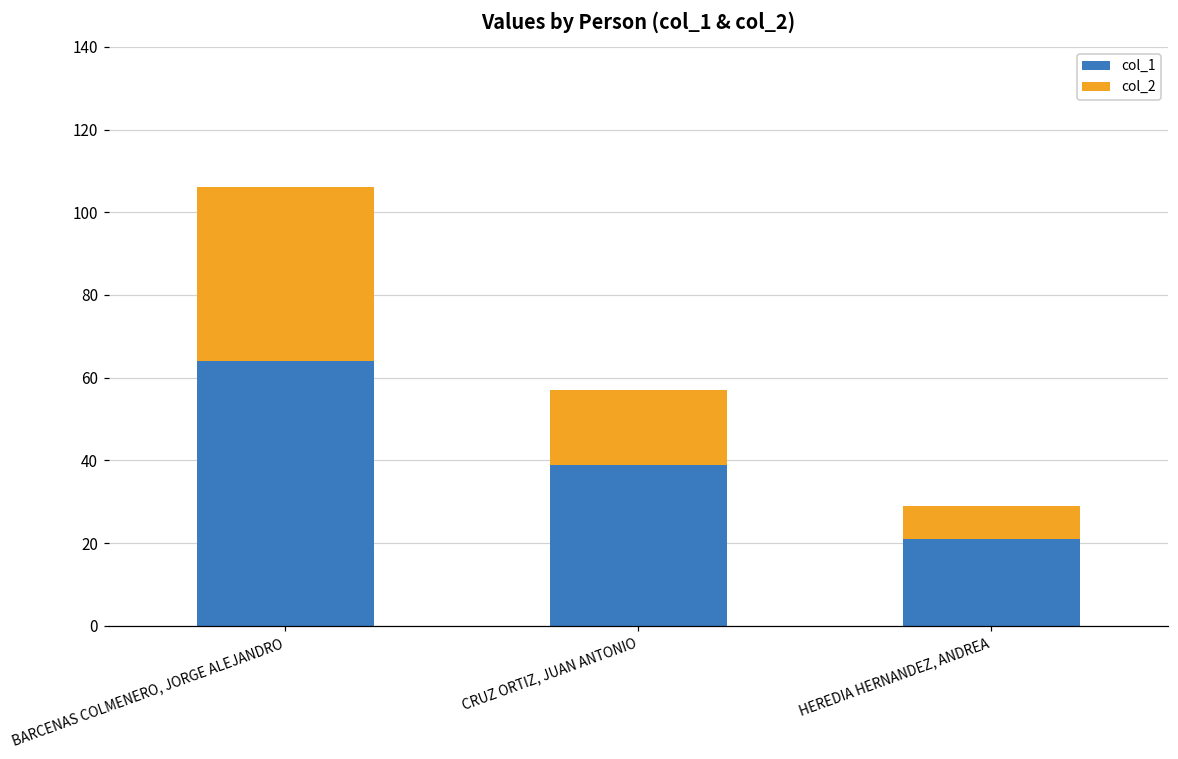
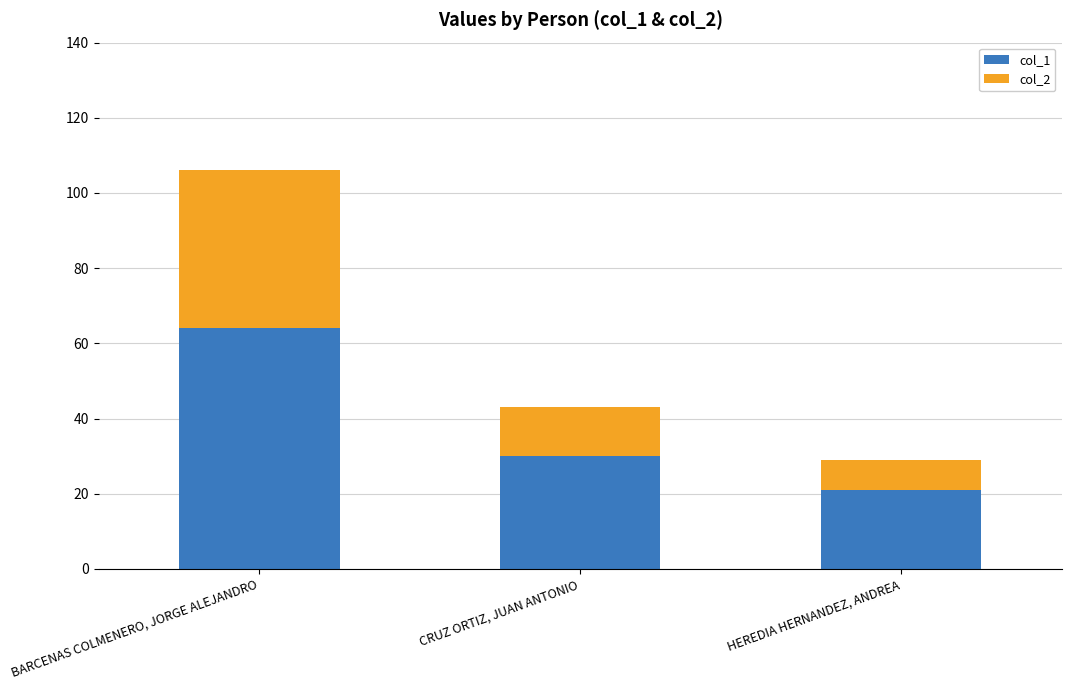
  {
    "col_1": {
      "BARCENAS COLMENERO, JORGE ALEJANDRO": 64,
-     "CRUZ ORTIZ, JUAN ANTONIO": 39,
+     "CRUZ ORTIZ, JUAN ANTONIO": 30,
      "HEREDIA HERNANDEZ, ANDREA": 21
    },
    "col_2": {
      "BARCENAS COLMENERO, JORGE ALEJANDRO": 42,
-     "CRUZ ORTIZ, JUAN ANTONIO": 18,
+     "CRUZ ORTIZ, JUAN ANTONIO": 13,
      "HEREDIA HERNANDEZ, ANDREA": 8
    }
  }
